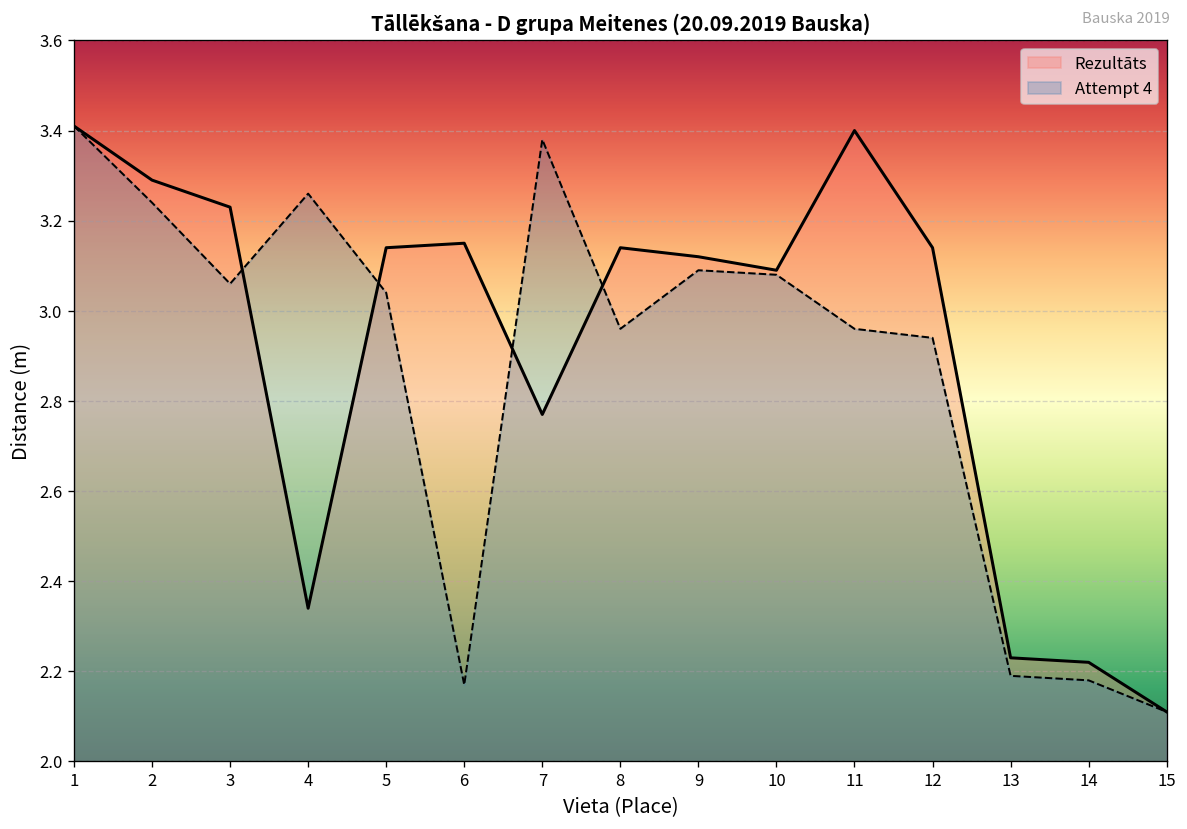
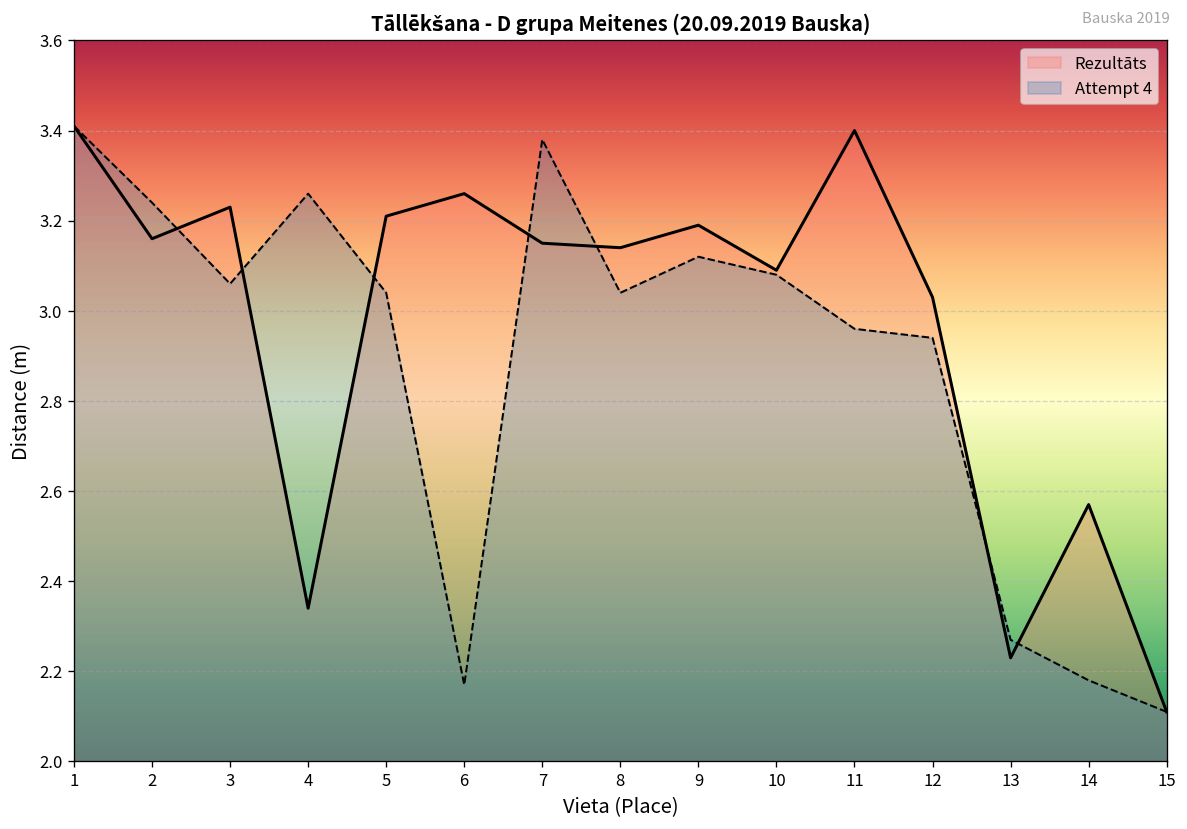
  {
    "Rezultāts": {
-     "2": 3.29,
+     "2": 3.16,
      "3": 3.23,
      "4": 2.34,
-     "5": 3.14,
-     "6": 3.15,
-     "7": 2.77,
+     "5": 3.21,
+     "6": 3.26,
+     "7": 3.15,
      "8": 3.14,
-     "9": 3.12,
+     "9": 3.19,
      "10": 3.09,
      "11": 3.40,
-     "12": 3.14,
+     "12": 3.03,
      "13": 2.23,
-     "14": 2.22
+     "14": 2.57
    },
    "Attempt 4": {
      "2": 3.24,
      "3": 3.06,
      "4": 3.26,
      "5": 3.04,
      "6": 2.17,
      "7": 3.38,
-     "8": 2.96,
-     "9": 3.09,
+     "8": 3.04,
+     "9": 3.12,
      "10": 3.08,
      "11": 2.96,
      "12": 2.94,
-     "13": 2.19,
+     "13": 2.27,
      "14": 2.18
    }
  }
